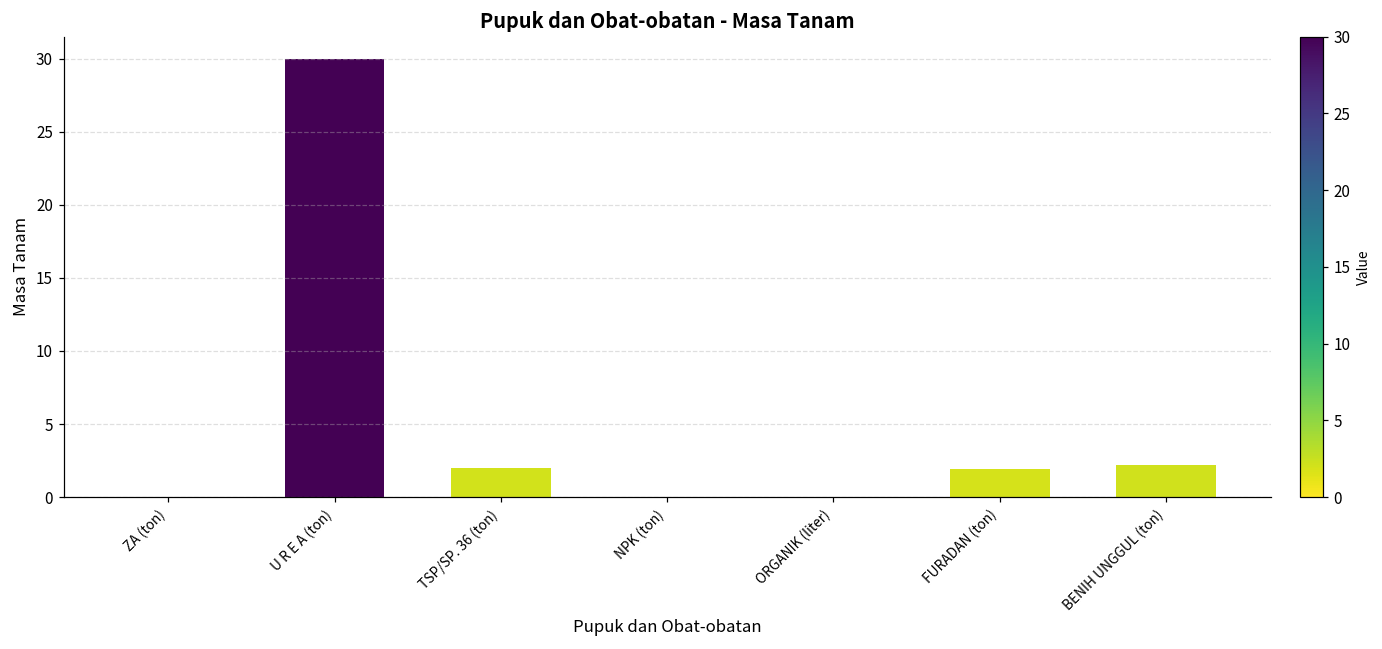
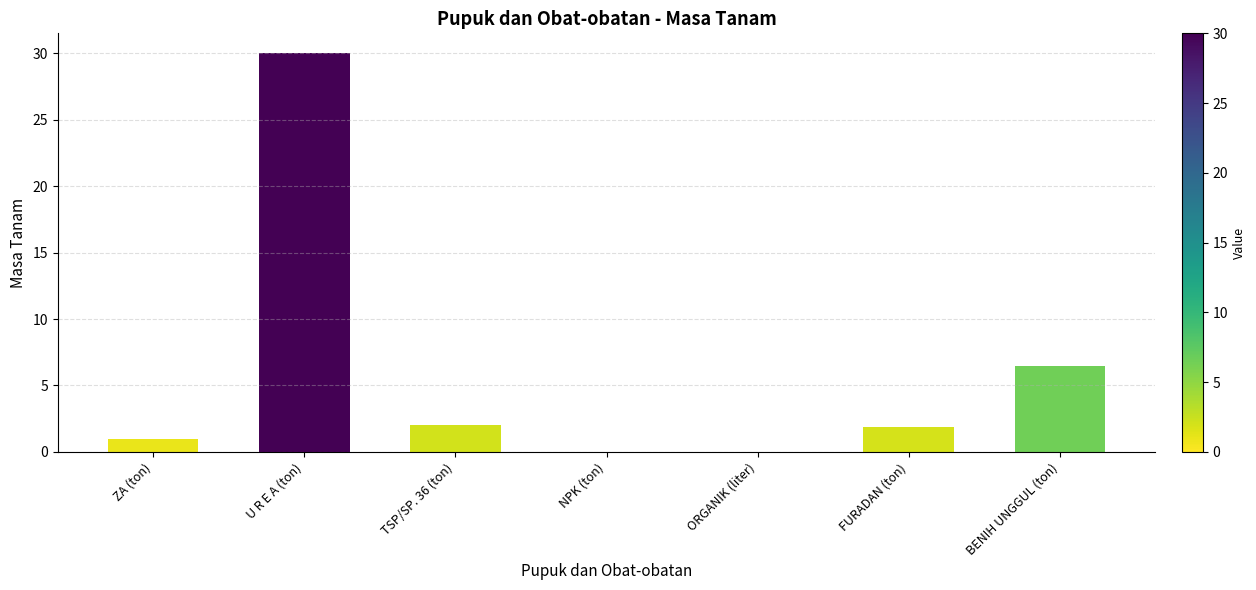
  {
-   "ZA (ton)": 0,
+   "ZA (ton)": 1,
    "U R E A (ton)": 30.0,
    "TSP/SP. 36 (ton)": 2.0,
    "NPK (ton)": 0.0,
    "ORGANIK (liter)": 0.0,
    "FURADAN (ton)": 1.9,
-   "BENIH UNGGUL (ton)": 2.2
+   "BENIH UNGGUL (ton)": 6.5
  }
